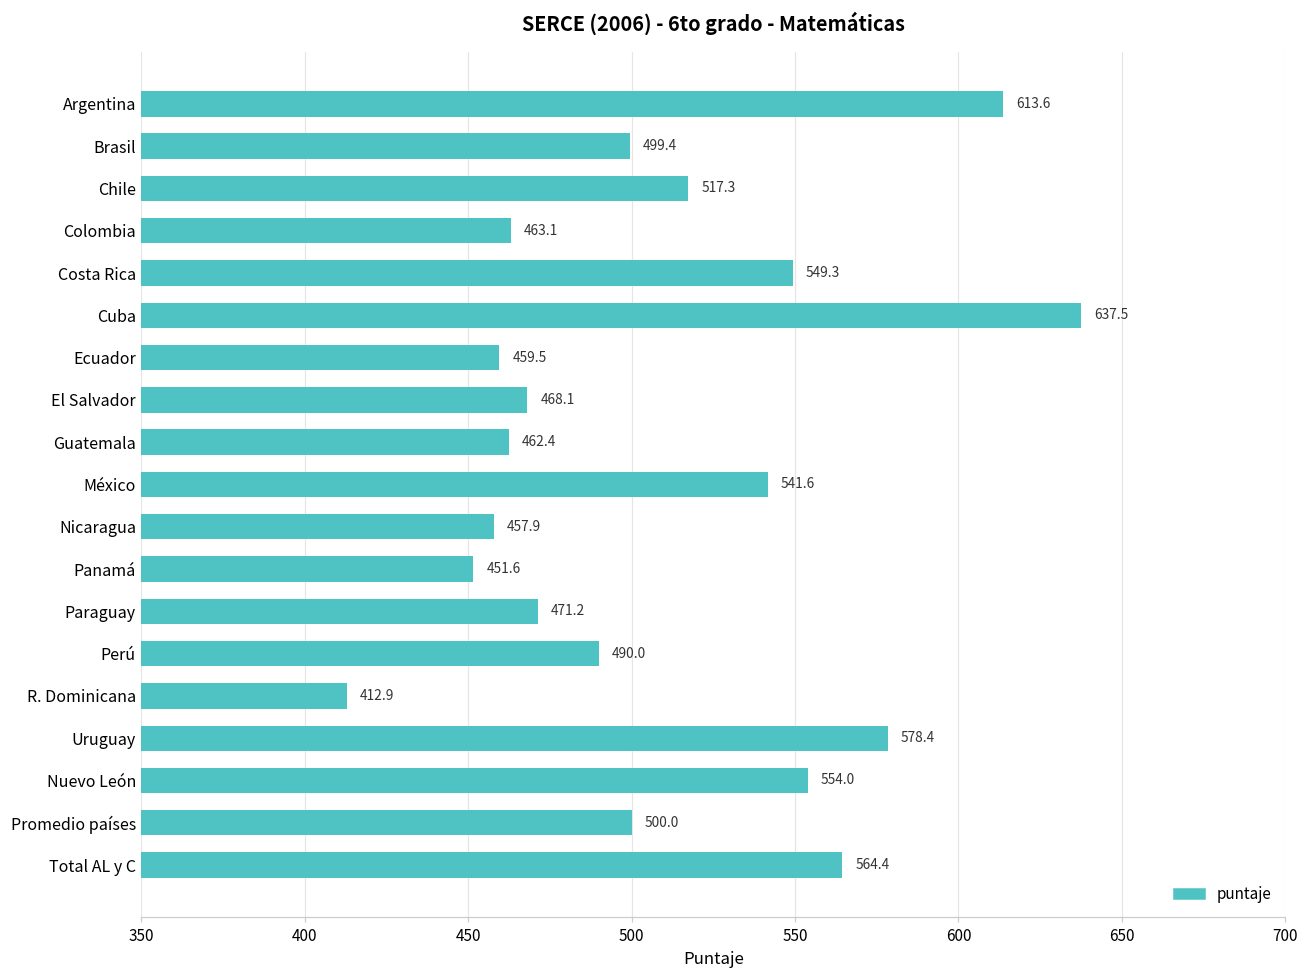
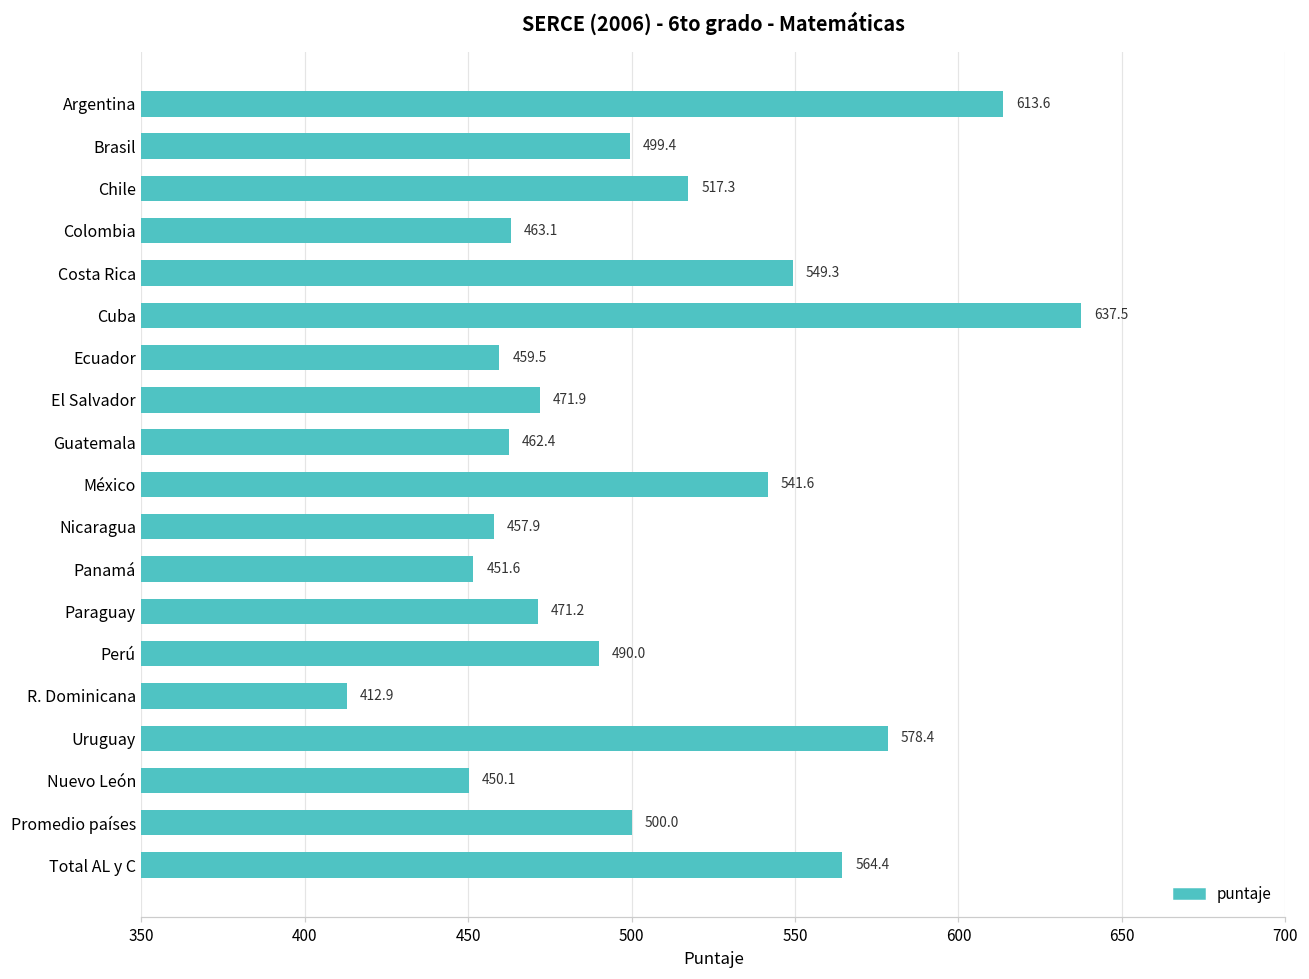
  {
    "Argentina": 613.6,
    "Brasil": 499.4,
    "Chile": 517.3,
    "Colombia": 463.1,
    "Costa Rica": 549.3,
    "Cuba": 637.5,
    "Ecuador": 459.5,
-   "El Salvador": 468.1,
+   "El Salvador": 471.9,
    "Guatemala": 462.4,
    "México": 541.6,
    "Nicaragua": 457.9,
    "Panamá": 451.6,
    "Paraguay": 471.2,
    "Perú": 490.0,
    "R. Dominicana": 412.9,
    "Uruguay": 578.4,
-   "Nuevo León": 554.0,
+   "Nuevo León": 450.1,
    "Promedio países": 500.0,
    "Total AL y C": 564.4
  }
